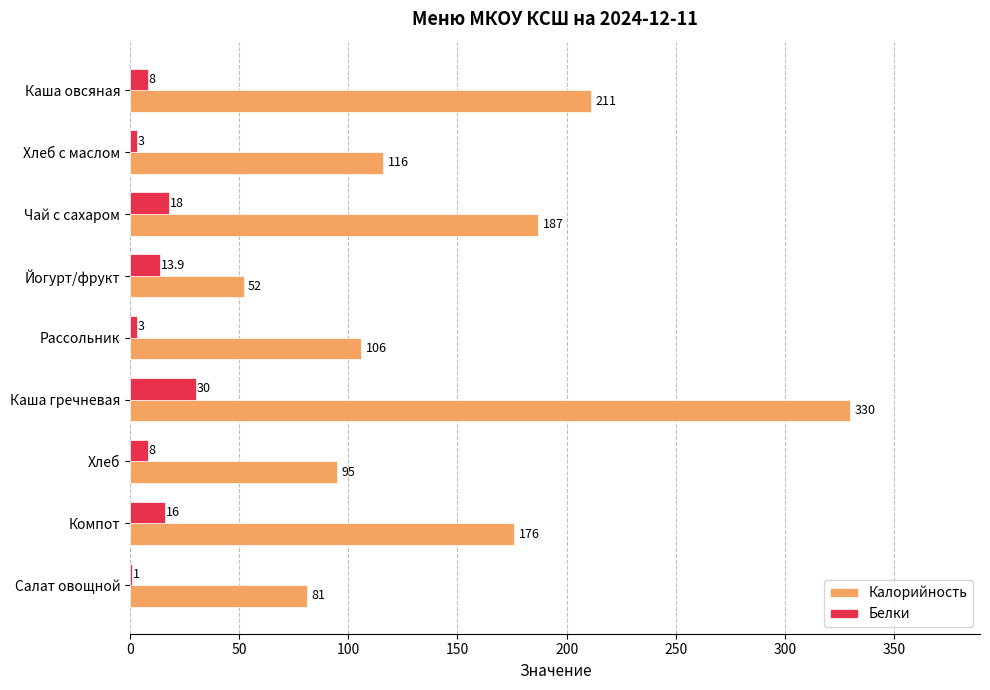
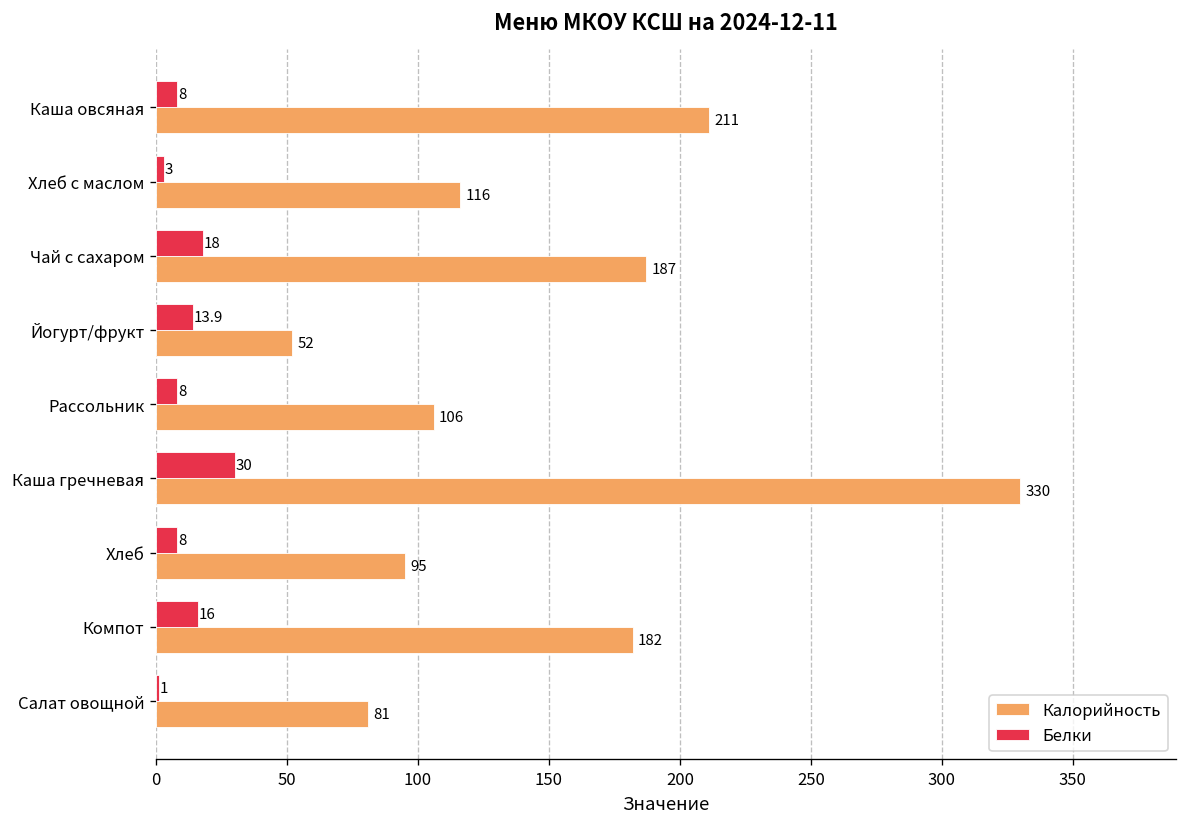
  {
    "Калорийность": {
      "Каша овсяная": 211,
      "Хлеб с маслом": 116,
      "Чай с сахаром": 187,
      "Йогурт/фрукт": 52,
      "Рассольник": 106,
      "Каша гречневая": 330,
      "Хлеб": 95,
-     "Компот": 176,
+     "Компот": 182,
      "Салат овощной": 81
    },
    "Белки": {
      "Каша овсяная": 8,
      "Хлеб с маслом": 3,
      "Чай с сахаром": 18,
      "Йогурт/фрукт": 13.9,
-     "Рассольник": 3,
+     "Рассольник": 8,
      "Каша гречневая": 30,
      "Хлеб": 8,
      "Компот": 16,
      "Салат овощной": 1
    }
  }
